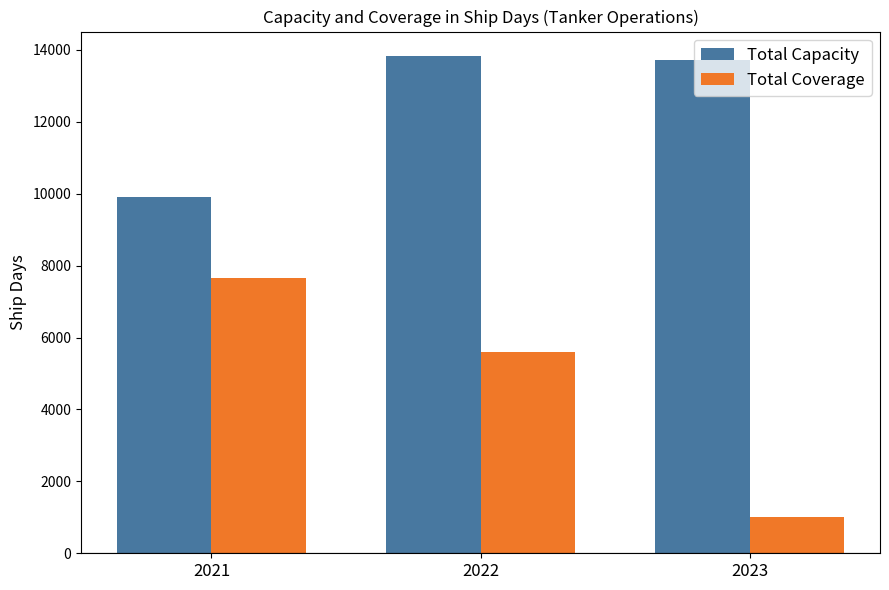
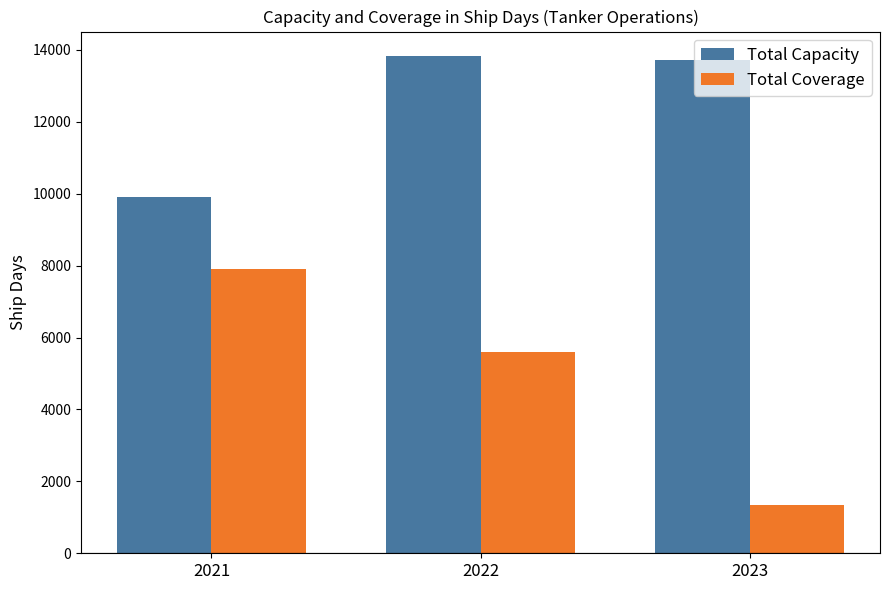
  {
    "Total Capacity": {
      "2021": 9900,
      "2022": 13800
    },
    "Total Coverage": {
-     "2021": 7700,
+     "2021": 7900,
      "2022": 5600,
-     "2023": 1000
+     "2023": 1300
    }
  }
